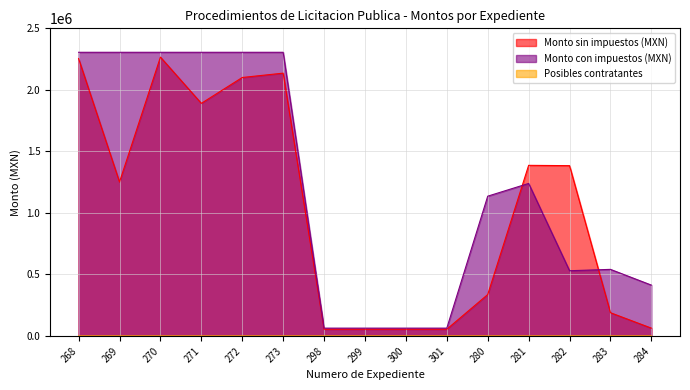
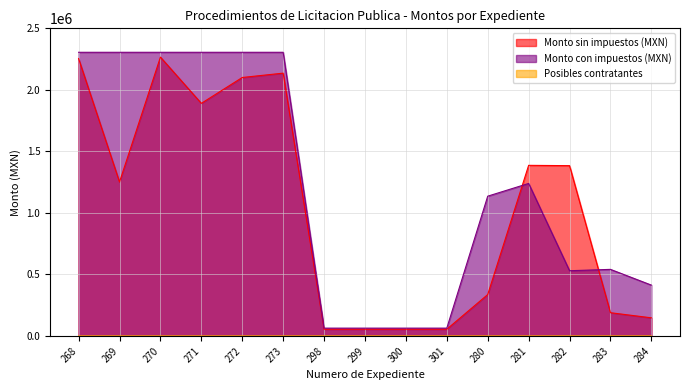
  {
    "Monto sin impuestos (MXN)": {
      "268": 2250000,
      "269": 1250000,
      "270": 2270000,
      "271": 1890000,
      "272": 2100000,
      "273": 2140000,
      "280": 340000,
      "281": 1390000,
      "282": 1380000,
      "283": 190000,
-     "284": 60000
+     "284": 150000
    },
    "Monto con impuestos (MXN)": {
      "268": 2310000,
      "269": 2310000,
      "270": 2310000,
      "271": 2310000,
      "272": 2310000,
      "273": 2310000,
      "280": 1140000,
      "281": 1240000,
      "282": 530000,
      "283": 540000,
      "284": 410000
    },
    "Posibles contratantes": {
      "268": 0,
      "269": 0,
      "270": 0,
      "271": 0,
      "272": 0,
      "273": 0,
      "298": 0,
      "299": 0,
      "300": 0,
      "301": 0,
      "280": 0,
      "281": 0,
      "282": 0,
      "283": 0,
      "284": 0
    }
  }
